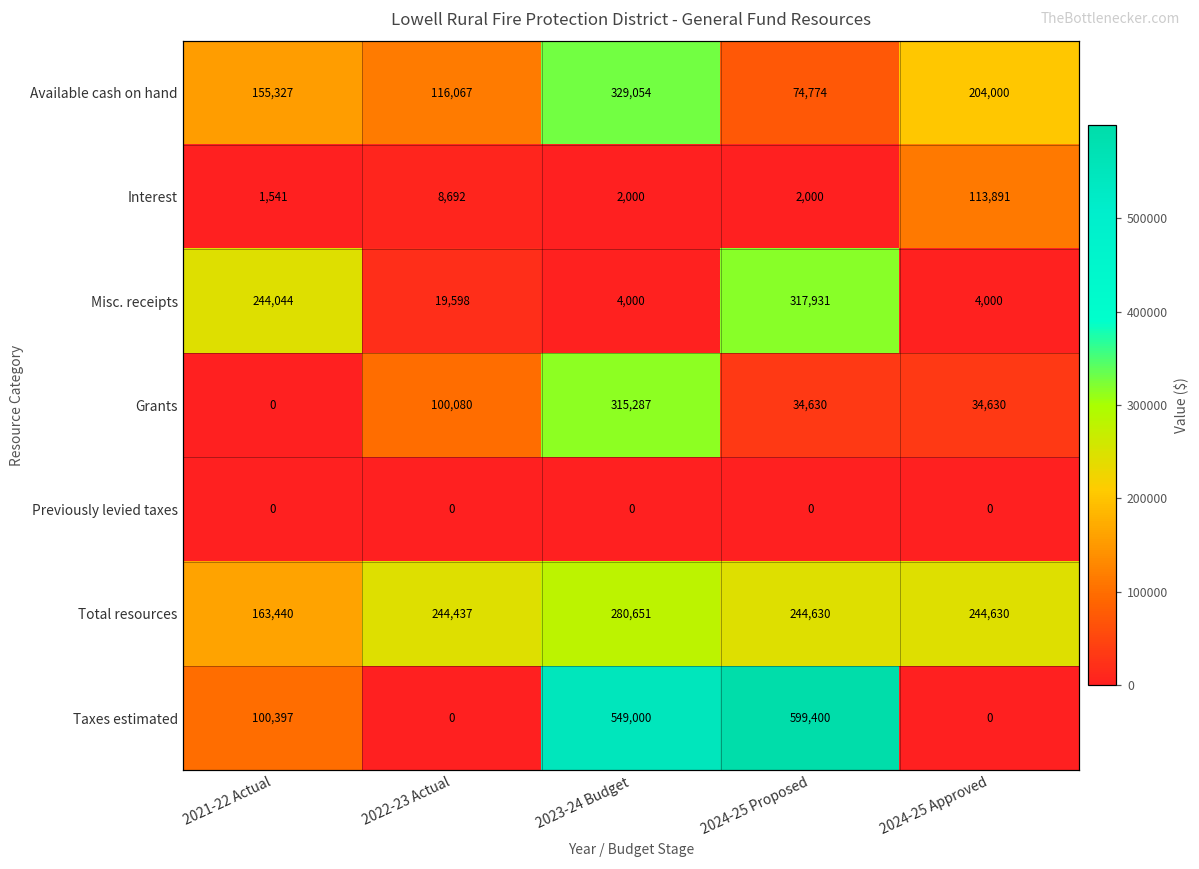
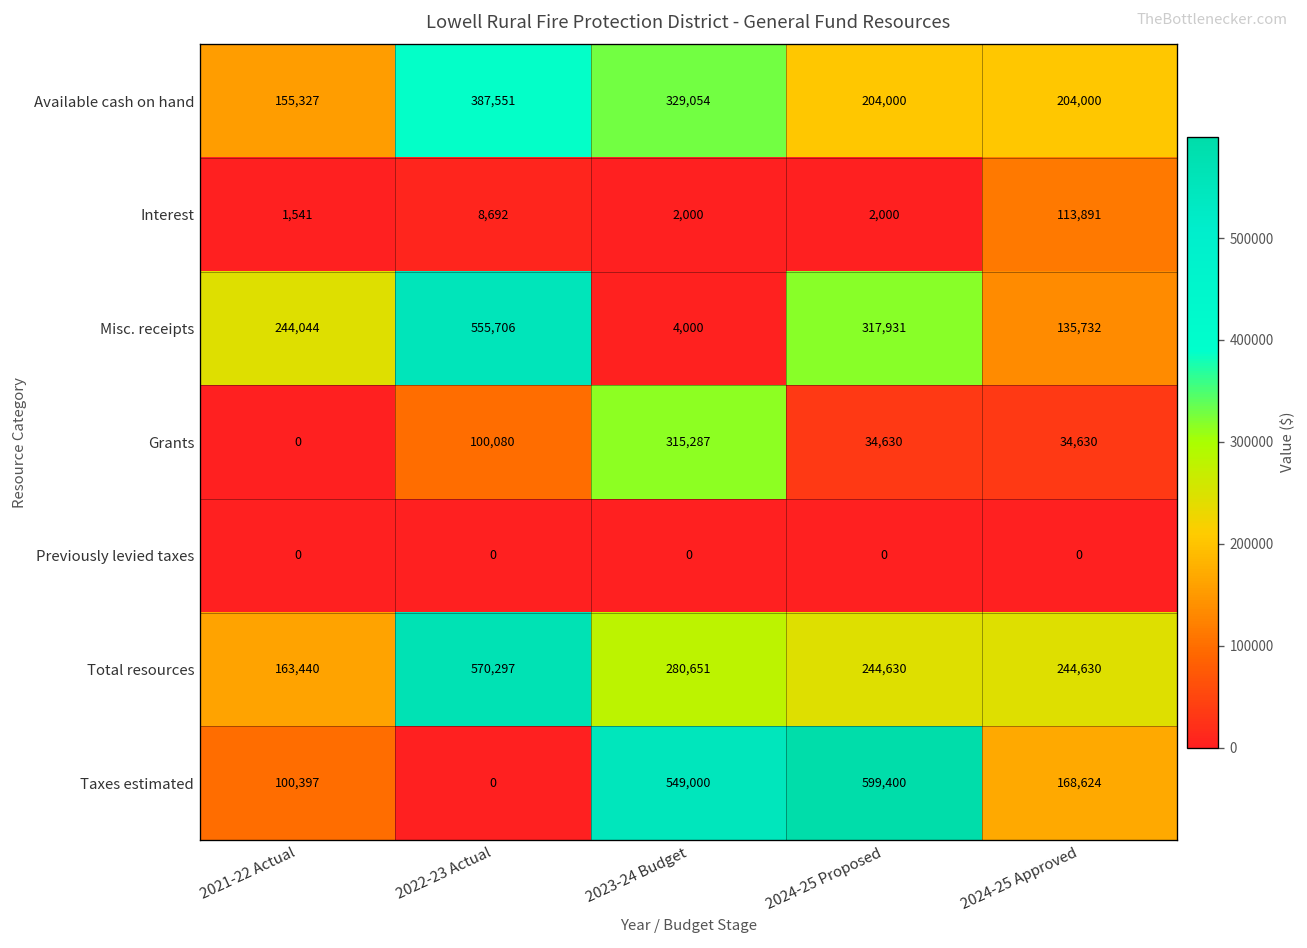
  {
    "Available cash on hand": {
      "2021-22 Actual": "155,327",
-     "2022-23 Actual": "116,067",
+     "2022-23 Actual": "387,551",
      "2023-24 Budget": "329,054",
-     "2024-25 Proposed": "74,774",
+     "2024-25 Proposed": "204,000",
      "2024-25 Approved": "204,000"
    },
    "Interest": {
      "2021-22 Actual": "1,541",
      "2022-23 Actual": "8,692",
      "2023-24 Budget": "2,000",
      "2024-25 Proposed": "2,000",
      "2024-25 Approved": "113,891"
    },
    "Misc. receipts": {
      "2021-22 Actual": "244,044",
-     "2022-23 Actual": "19,598",
+     "2022-23 Actual": "555,706",
      "2023-24 Budget": "4,000",
      "2024-25 Proposed": "317,931",
-     "2024-25 Approved": "4,000"
+     "2024-25 Approved": "135,732"
    },
    "Grants": {
      "2021-22 Actual": "0",
      "2022-23 Actual": "100,080",
      "2023-24 Budget": "315,287",
      "2024-25 Proposed": "34,630",
      "2024-25 Approved": "34,630"
    },
    "Previously levied taxes": {
      "2021-22 Actual": "0",
      "2022-23 Actual": "0",
      "2023-24 Budget": "0",
      "2024-25 Proposed": "0",
      "2024-25 Approved": "0"
    },
    "Total resources": {
      "2021-22 Actual": "163,440",
-     "2022-23 Actual": "244,437",
+     "2022-23 Actual": "570,297",
      "2023-24 Budget": "280,651",
      "2024-25 Proposed": "244,630",
      "2024-25 Approved": "244,630"
    },
    "Taxes estimated": {
      "2021-22 Actual": "100,397",
      "2022-23 Actual": "0",
      "2023-24 Budget": "549,000",
      "2024-25 Proposed": "599,400",
-     "2024-25 Approved": "0"
+     "2024-25 Approved": "168,624"
    }
  }
